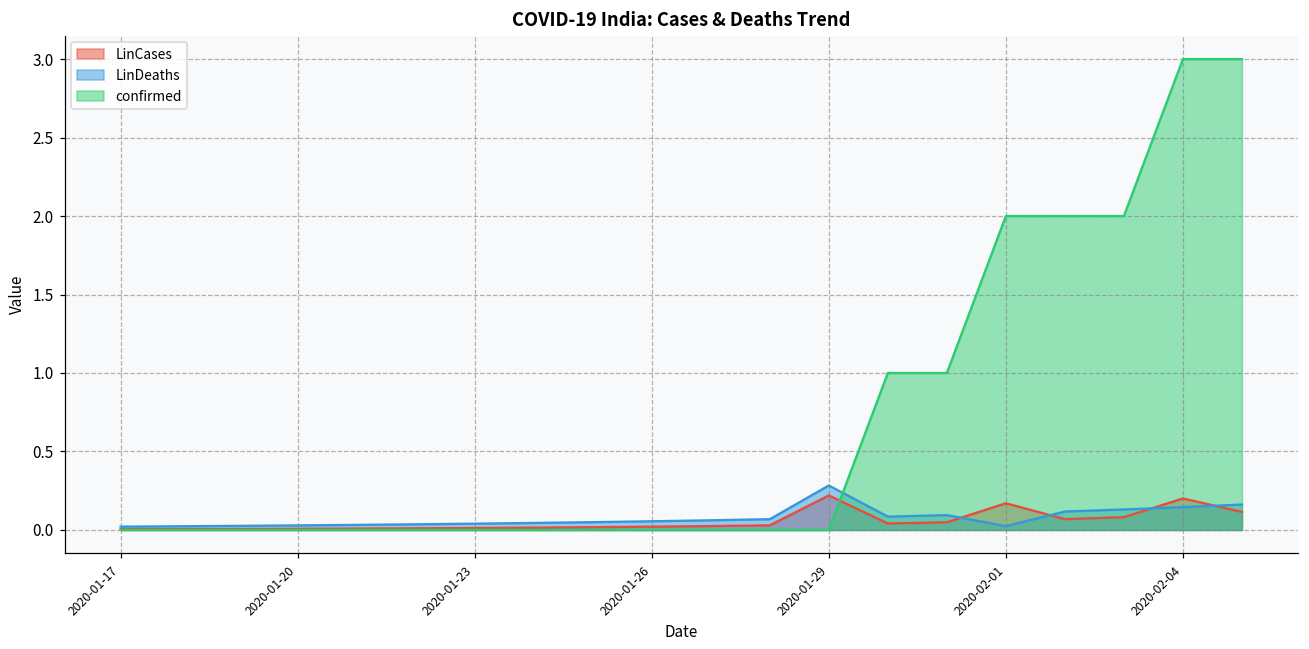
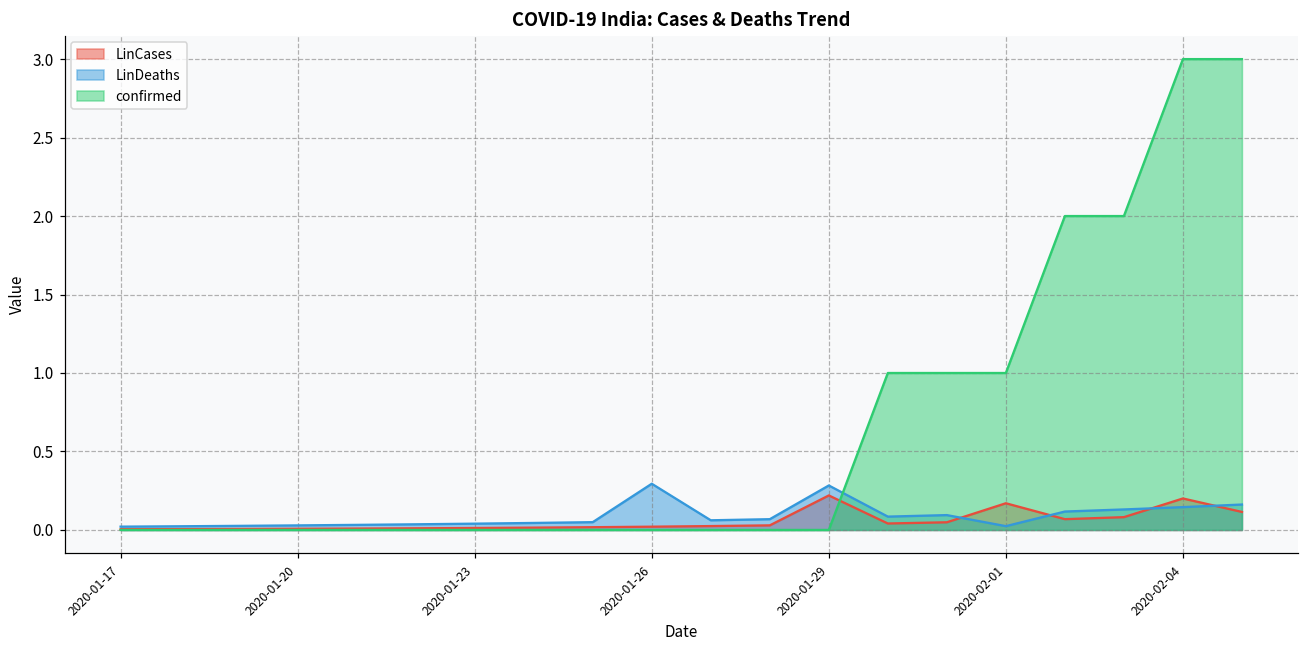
  {
    "LinCases": {
      "2020-01-26": 0.02,
      "2020-01-29": 0.22,
      "2020-02-01": 0.17,
      "2020-02-04": 0.20
    },
    "LinDeaths": {
      "2020-01-20": 0.03,
      "2020-01-23": 0.04,
-     "2020-01-26": 0.06,
+     "2020-01-26": 0.29,
      "2020-01-29": 0.28,
      "2020-02-01": 0.02,
      "2020-02-04": 0.15
    },
    "confirmed": {
      "2020-01-26": 0,
      "2020-01-29": 0,
-     "2020-02-01": 2,
+     "2020-02-01": 1,
      "2020-02-04": 3
    }
  }
